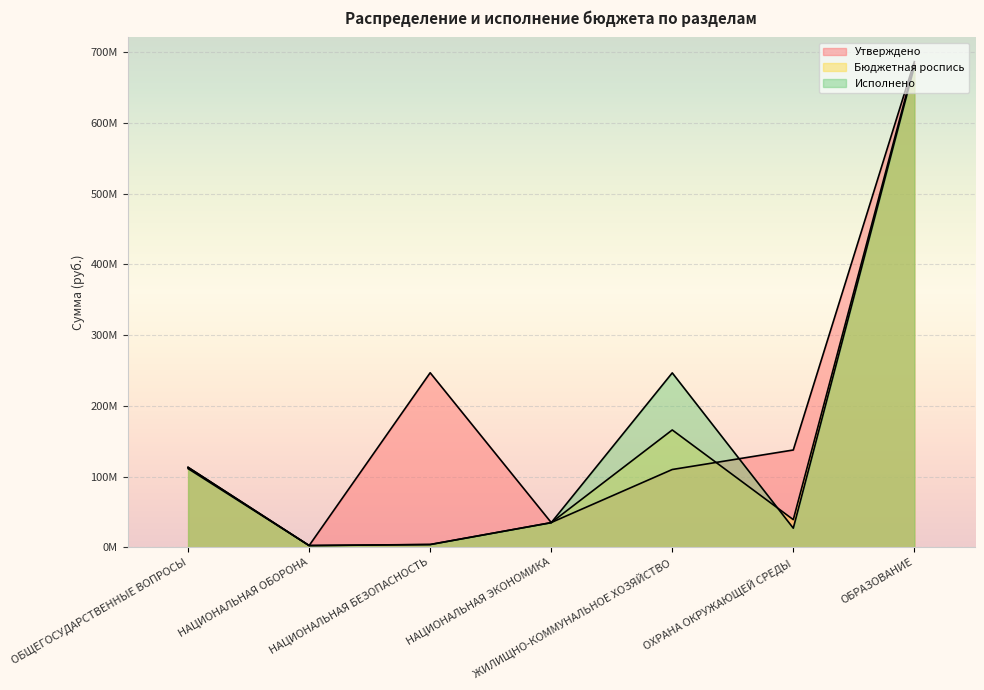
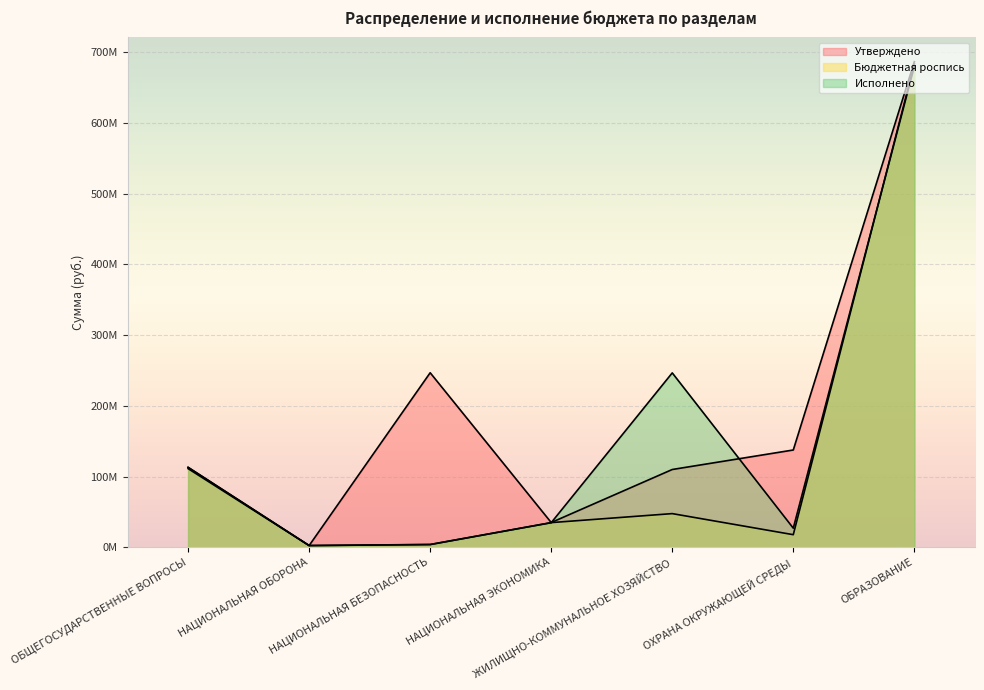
  {
    "Утверждено": {
      "НАЦИОНАЛЬНАЯ БЕЗОПАСНОСТЬ": 250000000,
      "ЖИЛИЩНО-КОММУНАЛЬНОЕ ХОЗЯЙСТВО": 110000000,
      "ОХРАНА ОКРУЖАЮЩЕЙ СРЕДЫ": 140000000
    },
    "Бюджетная роспись": {
-     "ЖИЛИЩНО-КОММУНАЛЬНОЕ ХОЗЯЙСТВО": 170000000,
-     "ОХРАНА ОКРУЖАЮЩЕЙ СРЕДЫ": 40000000
+     "ЖИЛИЩНО-КОММУНАЛЬНОЕ ХОЗЯЙСТВО": 50000000,
+     "ОХРАНА ОКРУЖАЮЩЕЙ СРЕДЫ": 20000000
    },
    "Исполнено": {
      "ЖИЛИЩНО-КОММУНАЛЬНОЕ ХОЗЯЙСТВО": 250000000,
      "ОХРАНА ОКРУЖАЮЩЕЙ СРЕДЫ": 30000000
    }
  }
